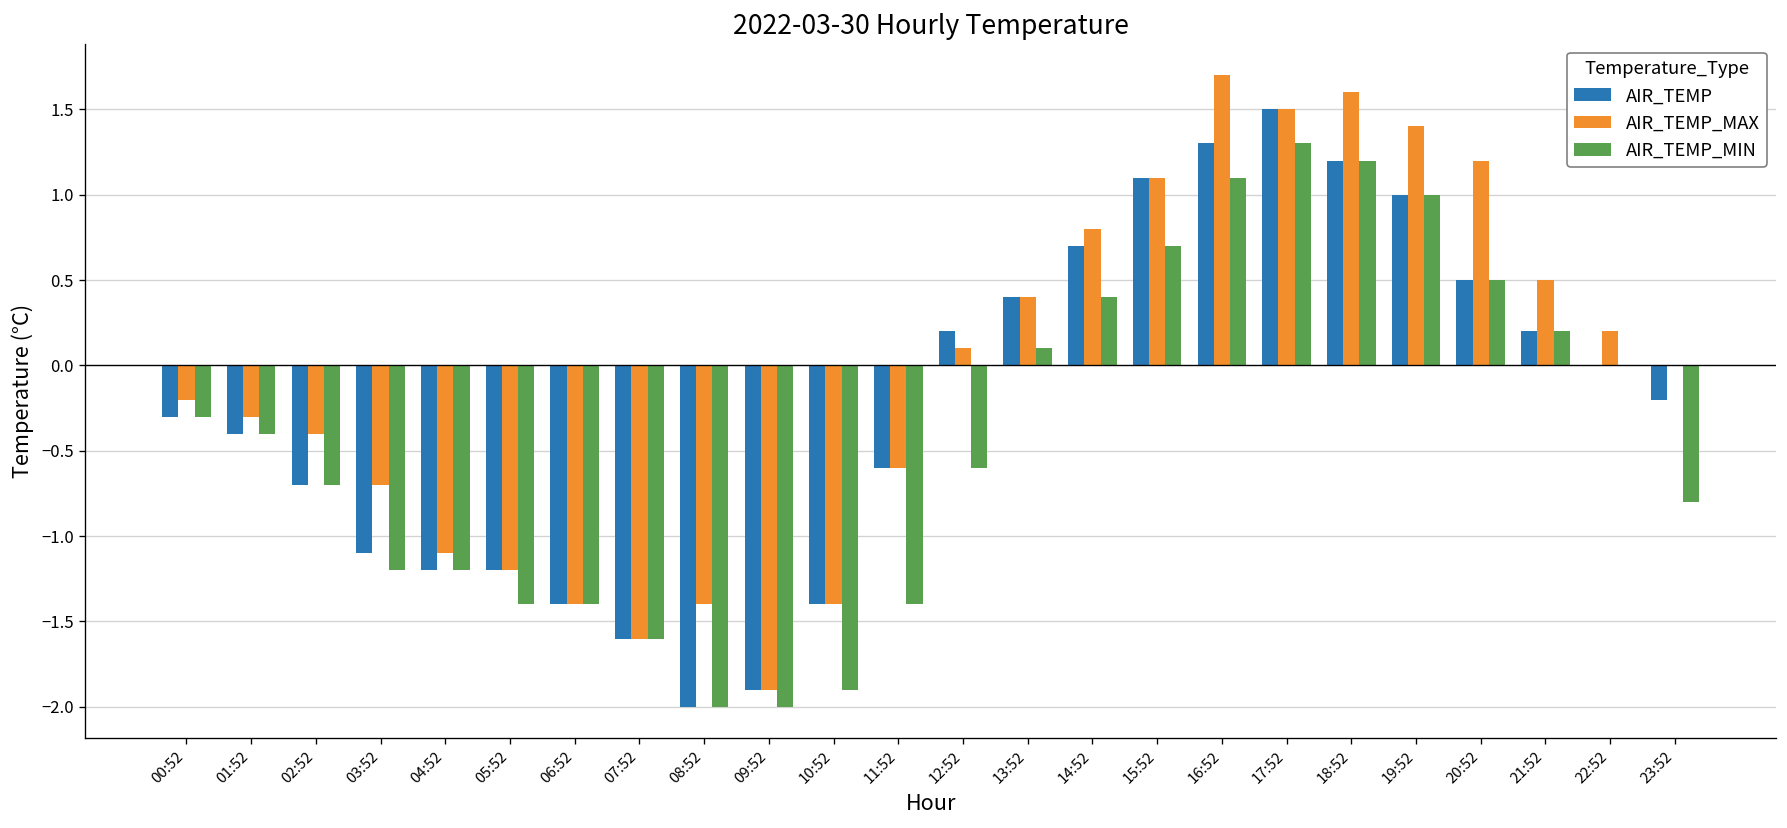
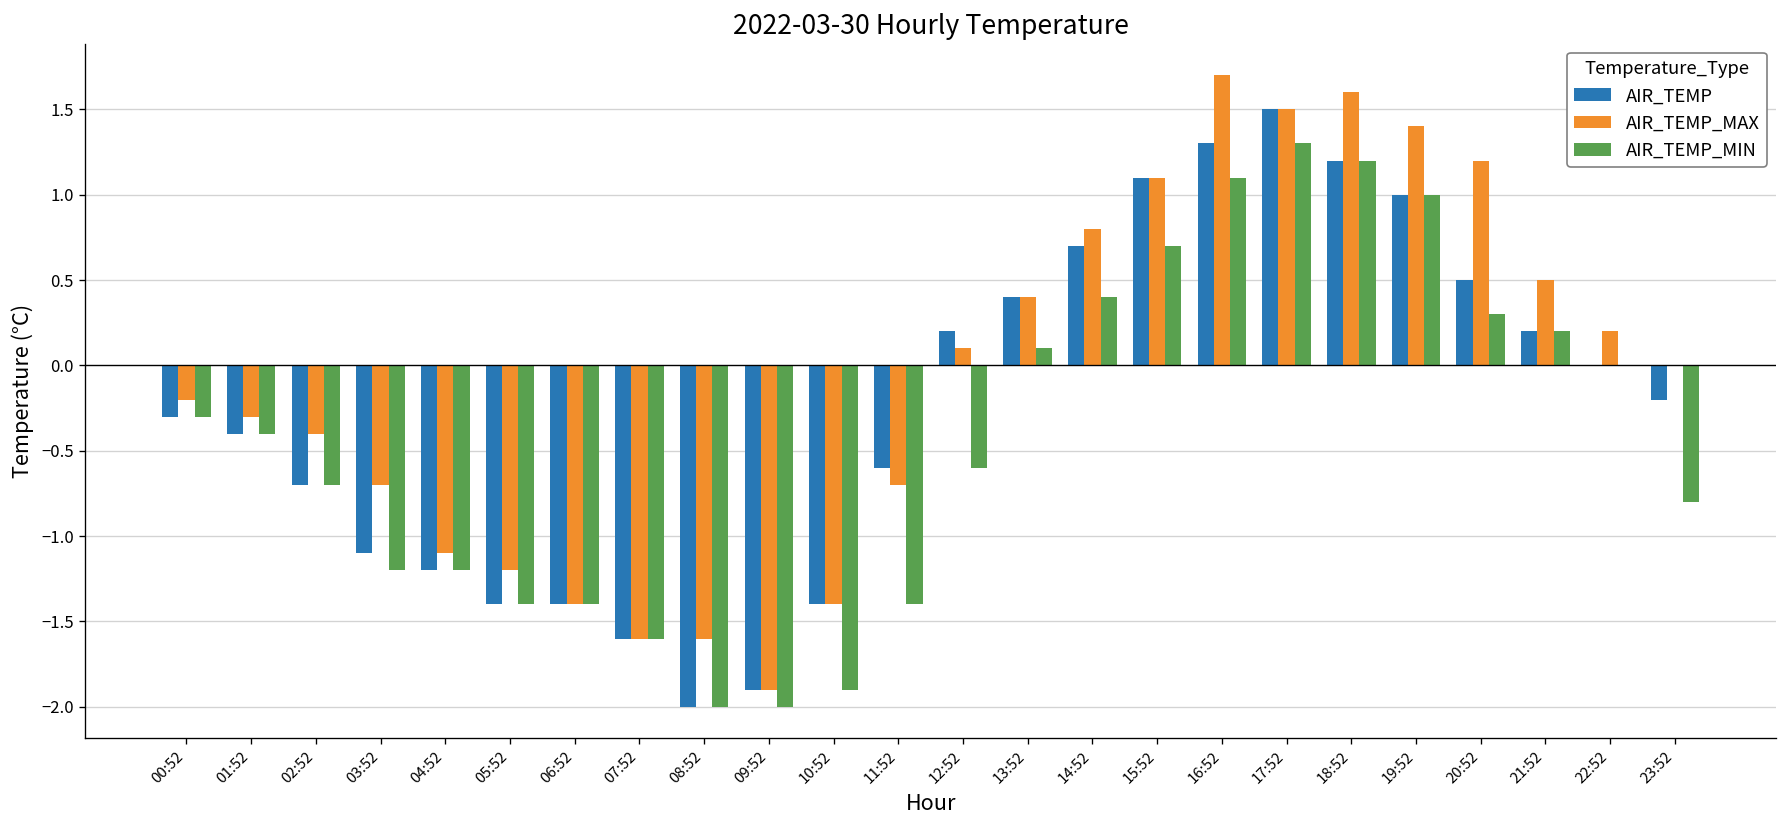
  {
    "AIR_TEMP": {
      "00:52": -0.3,
      "01:52": -0.4,
      "02:52": -0.7,
      "03:52": -1.1,
      "04:52": -1.2,
-     "05:52": -1.2,
+     "05:52": -1.4,
      "06:52": -1.4,
      "07:52": -1.6,
      "08:52": -2.0,
      "09:52": -1.9,
      "10:52": -1.4,
      "11:52": -0.6,
      "12:52": 0.2,
      "13:52": 0.4,
      "14:52": 0.7,
      "15:52": 1.1,
      "16:52": 1.3,
      "17:52": 1.5,
      "18:52": 1.2,
      "19:52": 1.0,
      "20:52": 0.5,
      "21:52": 0.2,
      "22:52": 0.0,
      "23:52": -0.2
    },
    "AIR_TEMP_MAX": {
      "00:52": -0.2,
      "01:52": -0.3,
      "02:52": -0.4,
      "03:52": -0.7,
      "04:52": -1.1,
      "05:52": -1.2,
      "06:52": -1.4,
      "07:52": -1.6,
-     "08:52": -1.4,
+     "08:52": -1.6,
      "09:52": -1.9,
      "10:52": -1.4,
-     "11:52": -0.6,
+     "11:52": -0.7,
      "12:52": 0.1,
      "13:52": 0.4,
      "14:52": 0.8,
      "15:52": 1.1,
      "16:52": 1.7,
      "17:52": 1.5,
      "18:52": 1.6,
      "19:52": 1.4,
      "20:52": 1.2,
      "21:52": 0.5,
      "22:52": 0.2,
      "23:52": 0.0
    },
    "AIR_TEMP_MIN": {
      "00:52": -0.3,
      "01:52": -0.4,
      "02:52": -0.7,
      "03:52": -1.2,
      "04:52": -1.2,
      "05:52": -1.4,
      "06:52": -1.4,
      "07:52": -1.6,
      "08:52": -2.0,
      "09:52": -2.0,
      "10:52": -1.9,
      "11:52": -1.4,
      "12:52": -0.6,
      "13:52": 0.1,
      "14:52": 0.4,
      "15:52": 0.7,
      "16:52": 1.1,
      "17:52": 1.3,
      "18:52": 1.2,
      "19:52": 1.0,
-     "20:52": 0.5,
+     "20:52": 0.3,
      "21:52": 0.2,
      "22:52": 0.0,
      "23:52": -0.8
    }
  }
